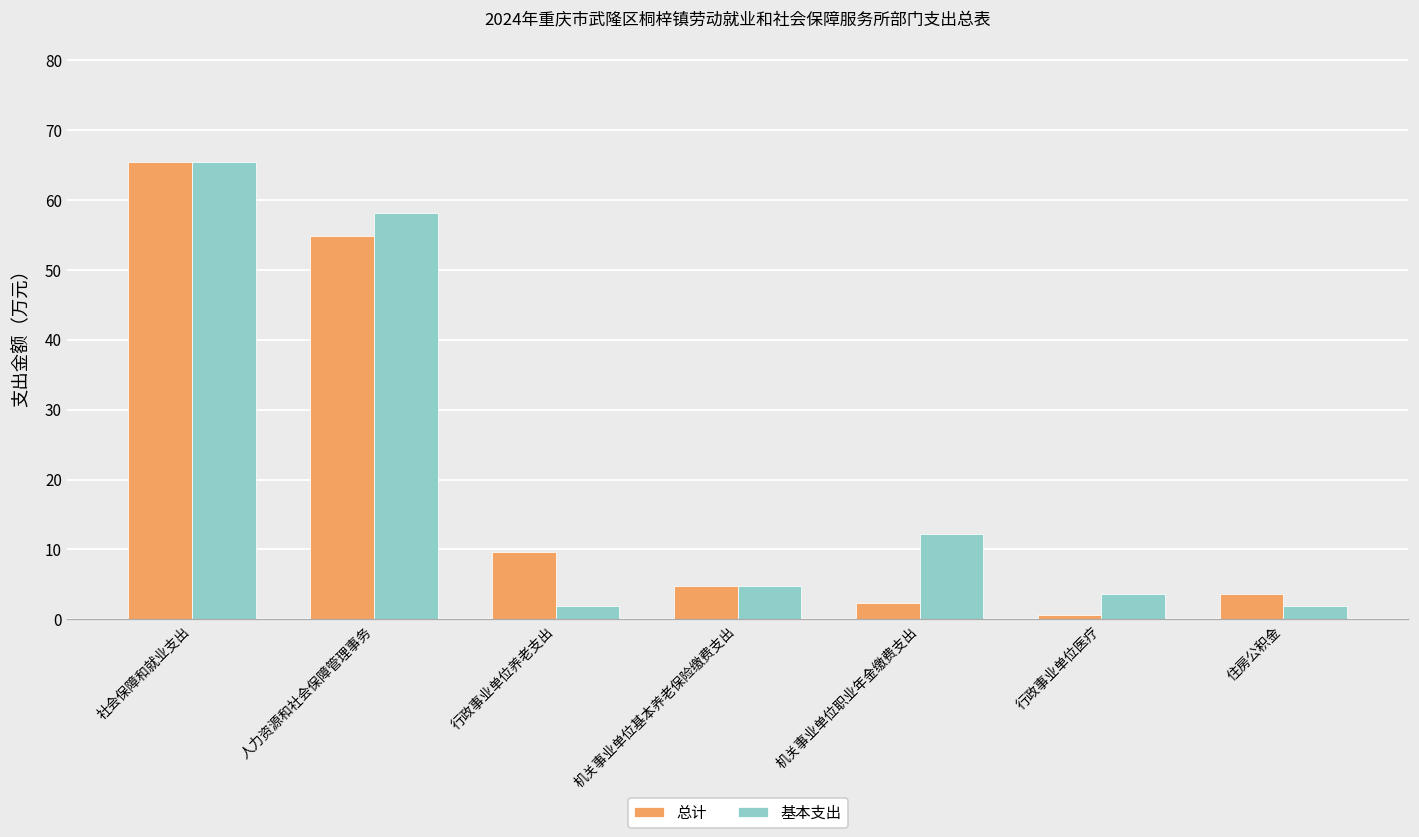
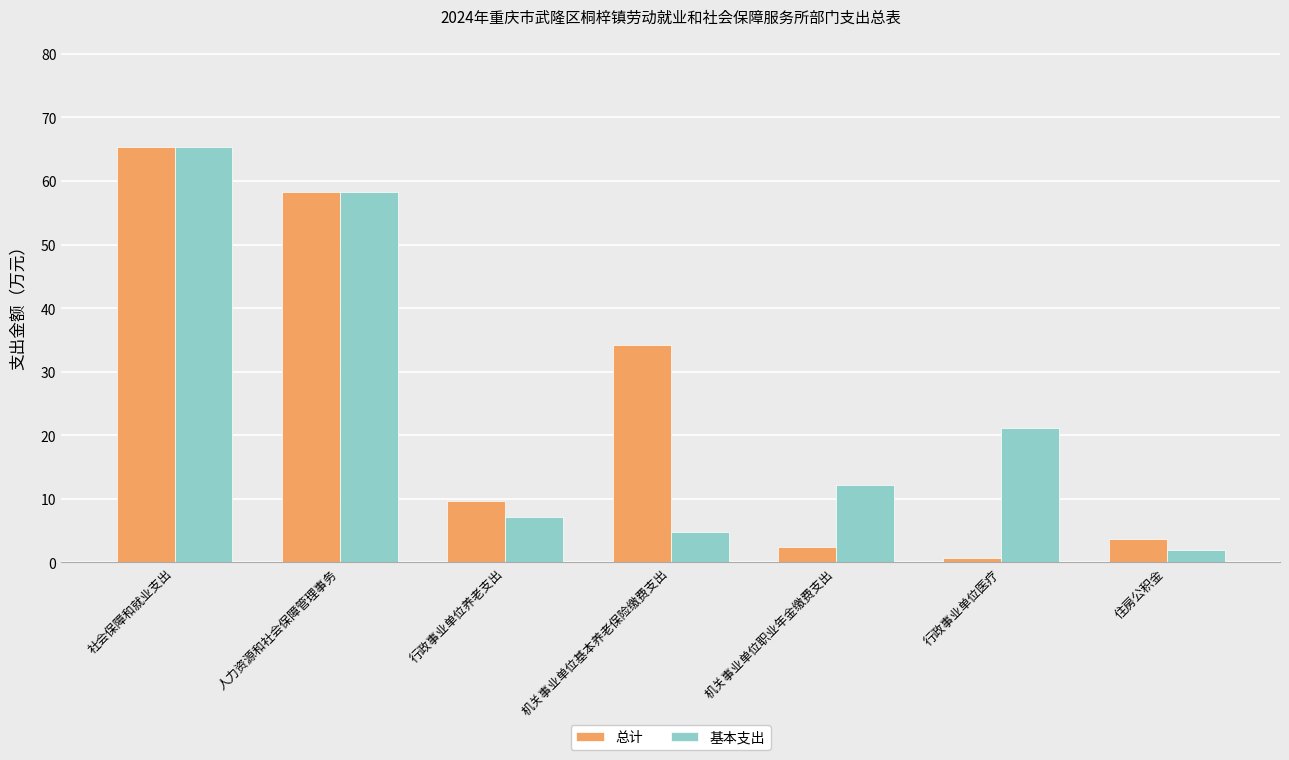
  {
    "总计": {
      "社会保障和就业支出": 65,
-     "人力资源和社会保障管理事务": 55,
+     "人力资源和社会保障管理事务": 58,
      "行政事业单位养老支出": 10,
-     "机关事业单位基本养老保险缴费支出": 5,
+     "机关事业单位基本养老保险缴费支出": 34,
      "机关事业单位职业年金缴费支出": 2,
      "行政事业单位医疗": 1,
      "住房公积金": 4
    },
    "基本支出": {
      "社会保障和就业支出": 65,
      "人力资源和社会保障管理事务": 58,
-     "行政事业单位养老支出": 2,
+     "行政事业单位养老支出": 7,
      "机关事业单位基本养老保险缴费支出": 5,
      "机关事业单位职业年金缴费支出": 12,
-     "行政事业单位医疗": 4,
+     "行政事业单位医疗": 21,
      "住房公积金": 2
    }
  }
